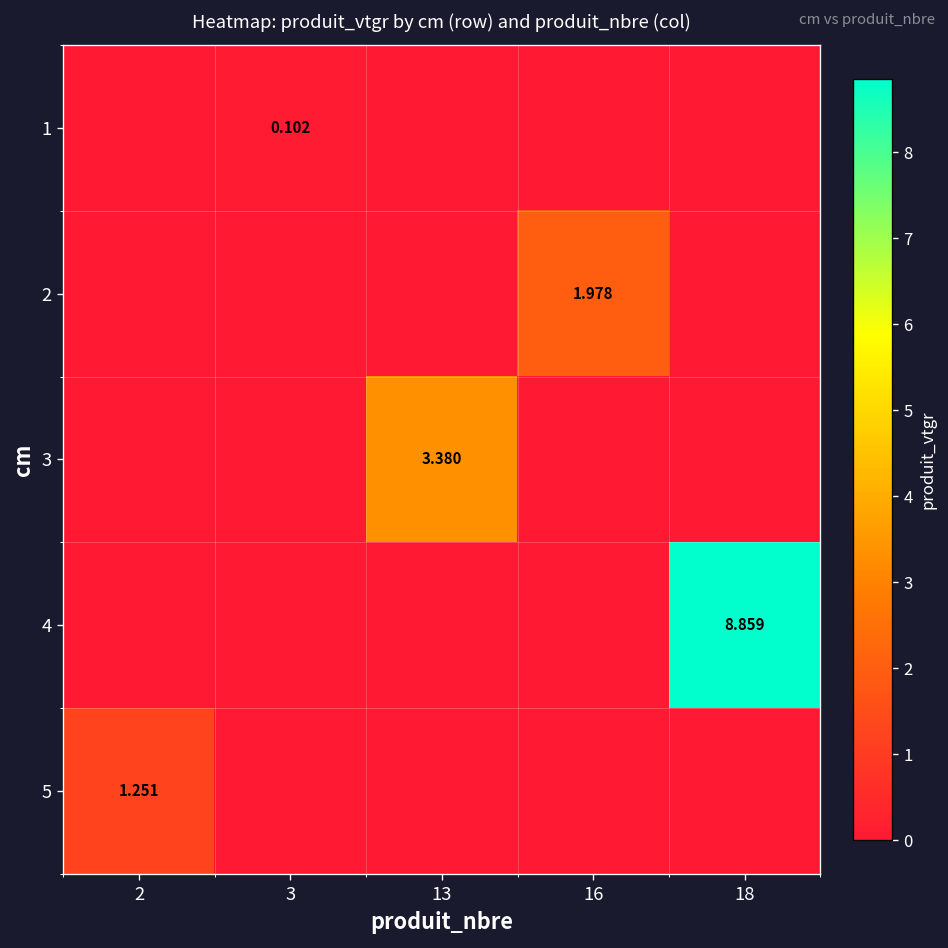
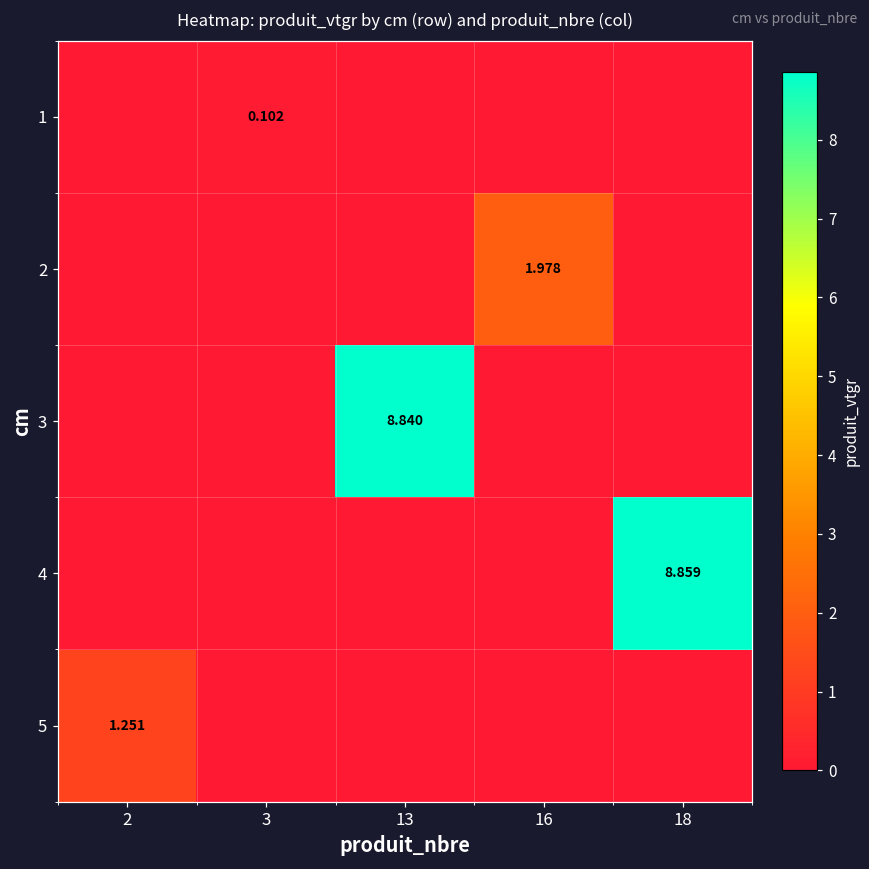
  {
    "1": {
      "3": 0.102
    },
    "2": {
      "16": 1.978
    },
    "3": {
-     "13": 3.380
+     "13": 8.840
    },
    "4": {
      "18": 8.859
    },
    "5": {
      "2": 1.251
    }
  }
